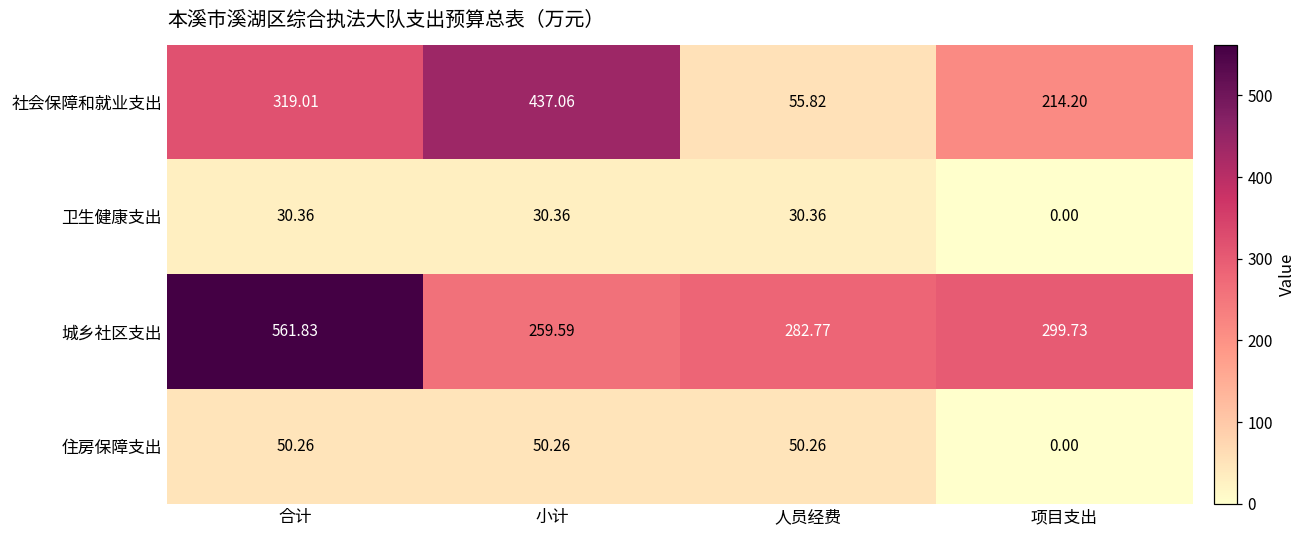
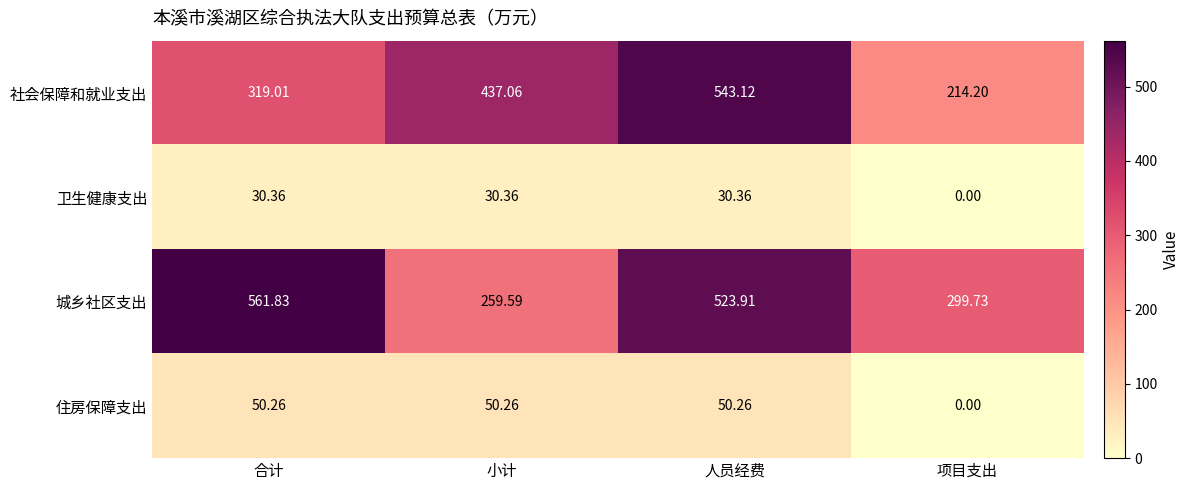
  {
    "社会保障和就业支出": {
      "合计": 319.01,
      "小计": 437.06,
-     "人员经费": 55.82,
+     "人员经费": 543.12,
      "项目支出": 214.20
    },
    "卫生健康支出": {
      "合计": 30.36,
      "小计": 30.36,
      "人员经费": 30.36,
      "项目支出": 0.00
    },
    "城乡社区支出": {
      "合计": 561.83,
      "小计": 259.59,
-     "人员经费": 282.77,
+     "人员经费": 523.91,
      "项目支出": 299.73
    },
    "住房保障支出": {
      "合计": 50.26,
      "小计": 50.26,
      "人员经费": 50.26,
      "项目支出": 0.00
    }
  }
